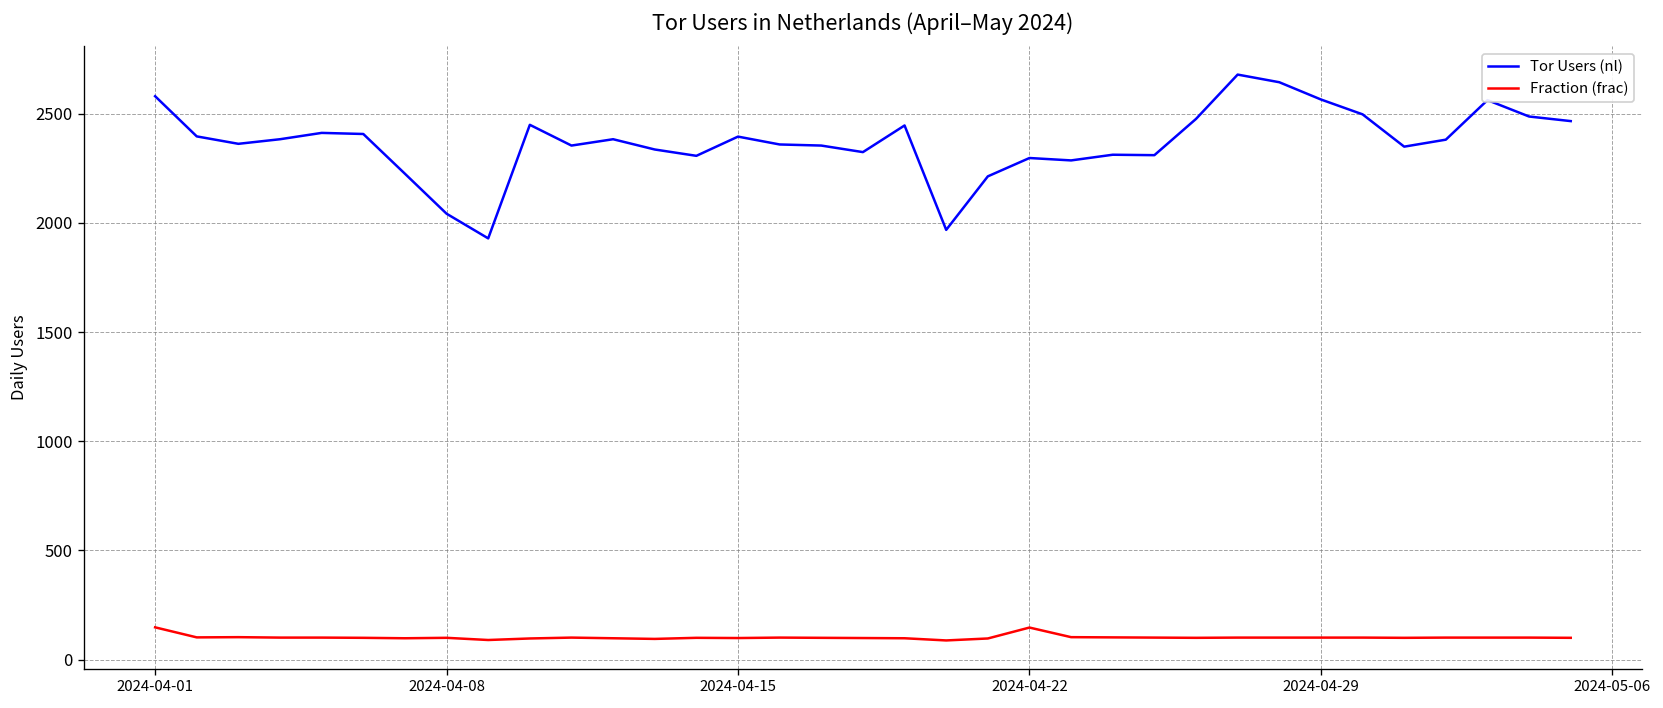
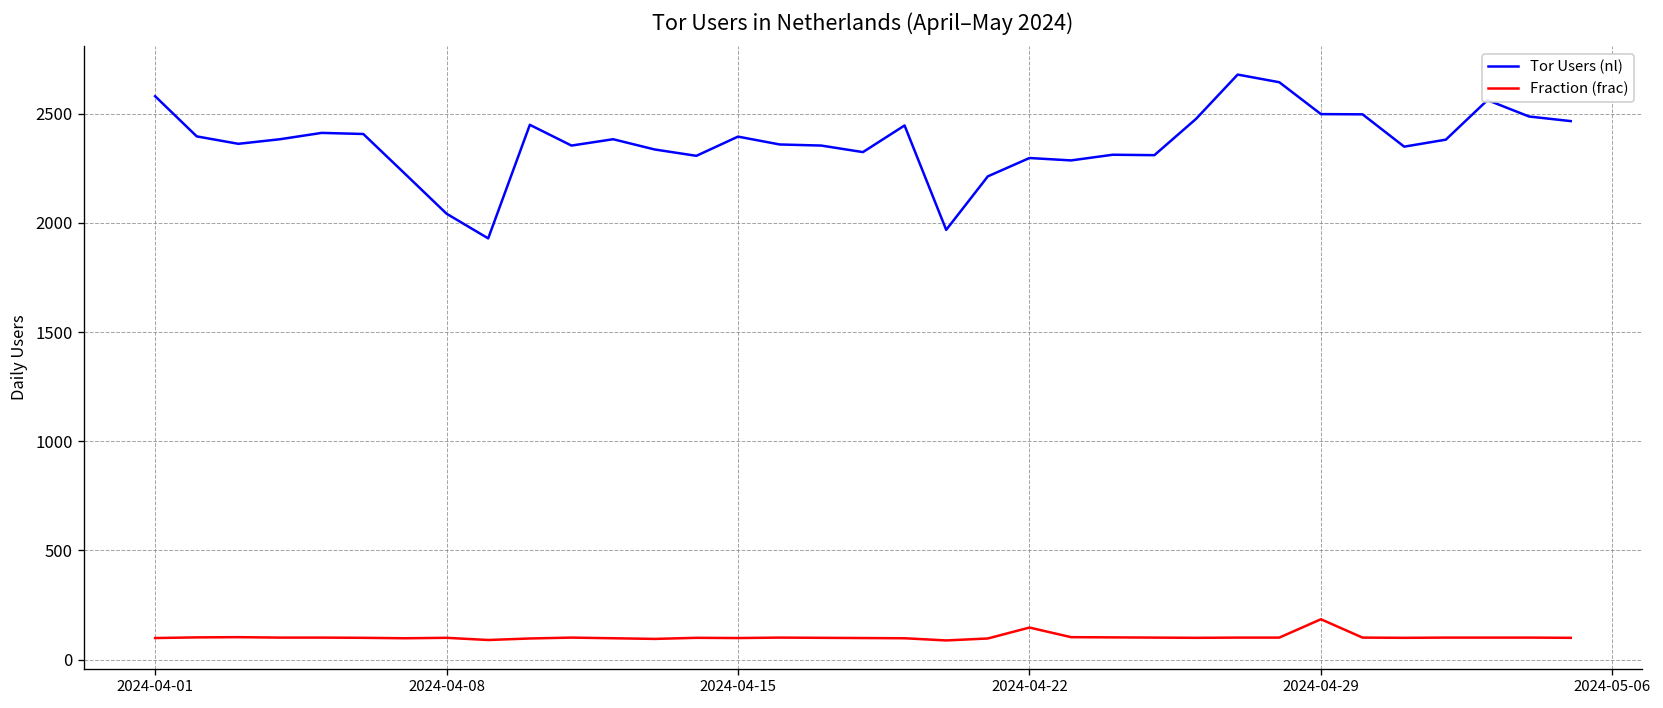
  {
    "Tor Users (nl)": {
      "2024-04-01": 2580,
      "2024-04-08": 2040,
      "2024-04-15": 2400,
      "2024-04-22": 2300,
-     "2024-04-29": 2570
+     "2024-04-29": 2500
    },
    "Fraction (frac)": {
-     "2024-04-01": 150,
+     "2024-04-01": 100,
      "2024-04-08": 100,
      "2024-04-15": 100,
      "2024-04-22": 150,
-     "2024-04-29": 100
+     "2024-04-29": 190
    }
  }
